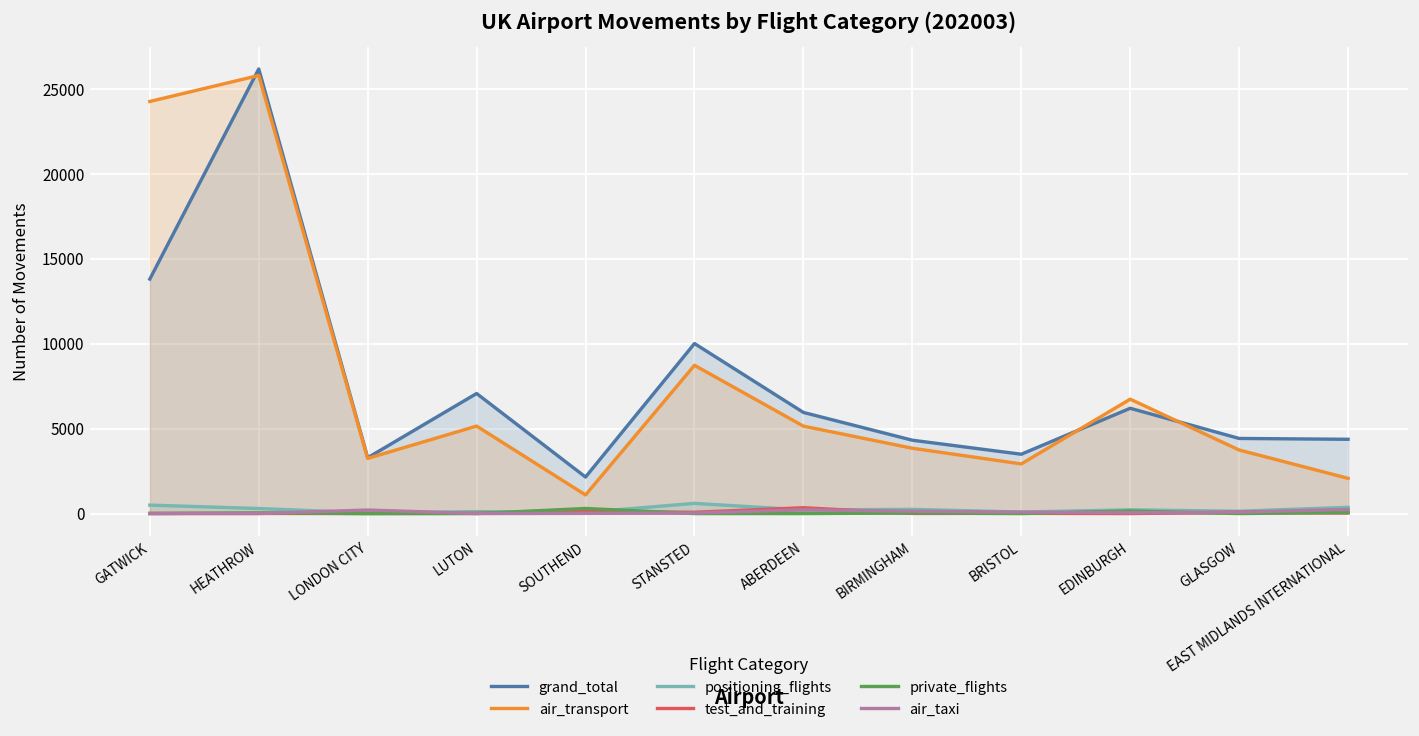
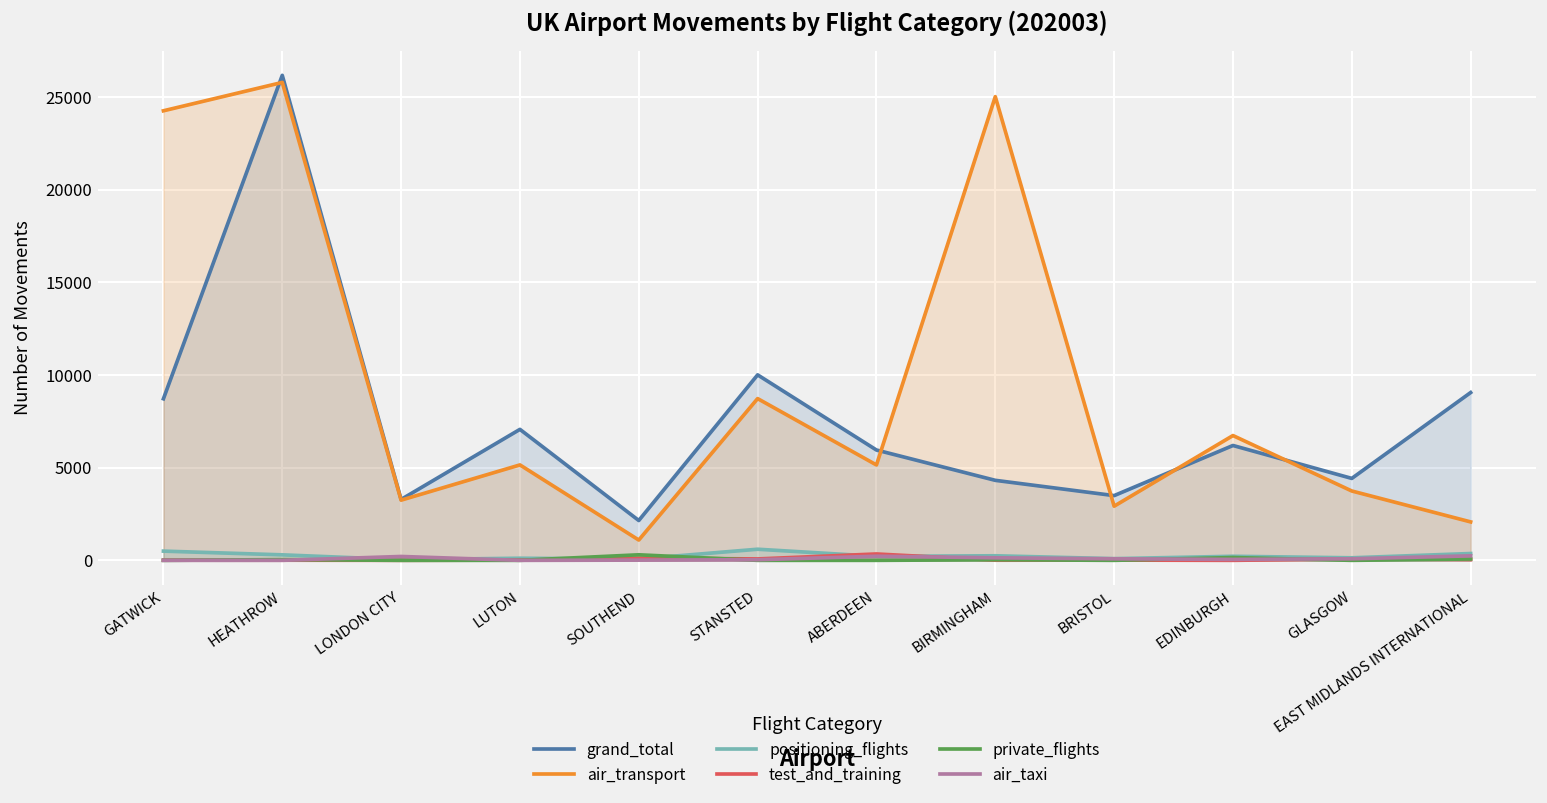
  {
    "grand_total": {
-     "GATWICK": 13800,
+     "GATWICK": 8700,
      "HEATHROW": 26200,
      "LUTON": 7100,
      "SOUTHEND": 2200,
      "STANSTED": 10000,
      "ABERDEEN": 6000,
      "BIRMINGHAM": 4300,
      "BRISTOL": 3500,
      "EDINBURGH": 6200,
      "GLASGOW": 4400,
-     "EAST MIDLANDS INTERNATIONAL": 4400
+     "EAST MIDLANDS INTERNATIONAL": 9100
    },
    "air_transport": {
      "GATWICK": 24300,
      "HEATHROW": 25800,
      "LUTON": 5200,
      "SOUTHEND": 1100,
      "STANSTED": 8700,
      "ABERDEEN": 5100,
-     "BIRMINGHAM": 3800,
+     "BIRMINGHAM": 25000,
      "BRISTOL": 2900,
      "EDINBURGH": 6700,
      "GLASGOW": 3700,
      "EAST MIDLANDS INTERNATIONAL": 2100
    },
    "positioning_flights": {
      "GATWICK": 500,
      "HEATHROW": 300,
      "STANSTED": 600
    },
    "private_flights": {
      "SOUTHEND": 300,
      "ABERDEEN": 0
    },
    "air_taxi": {
      "LONDON CITY": 200
    }
  }
